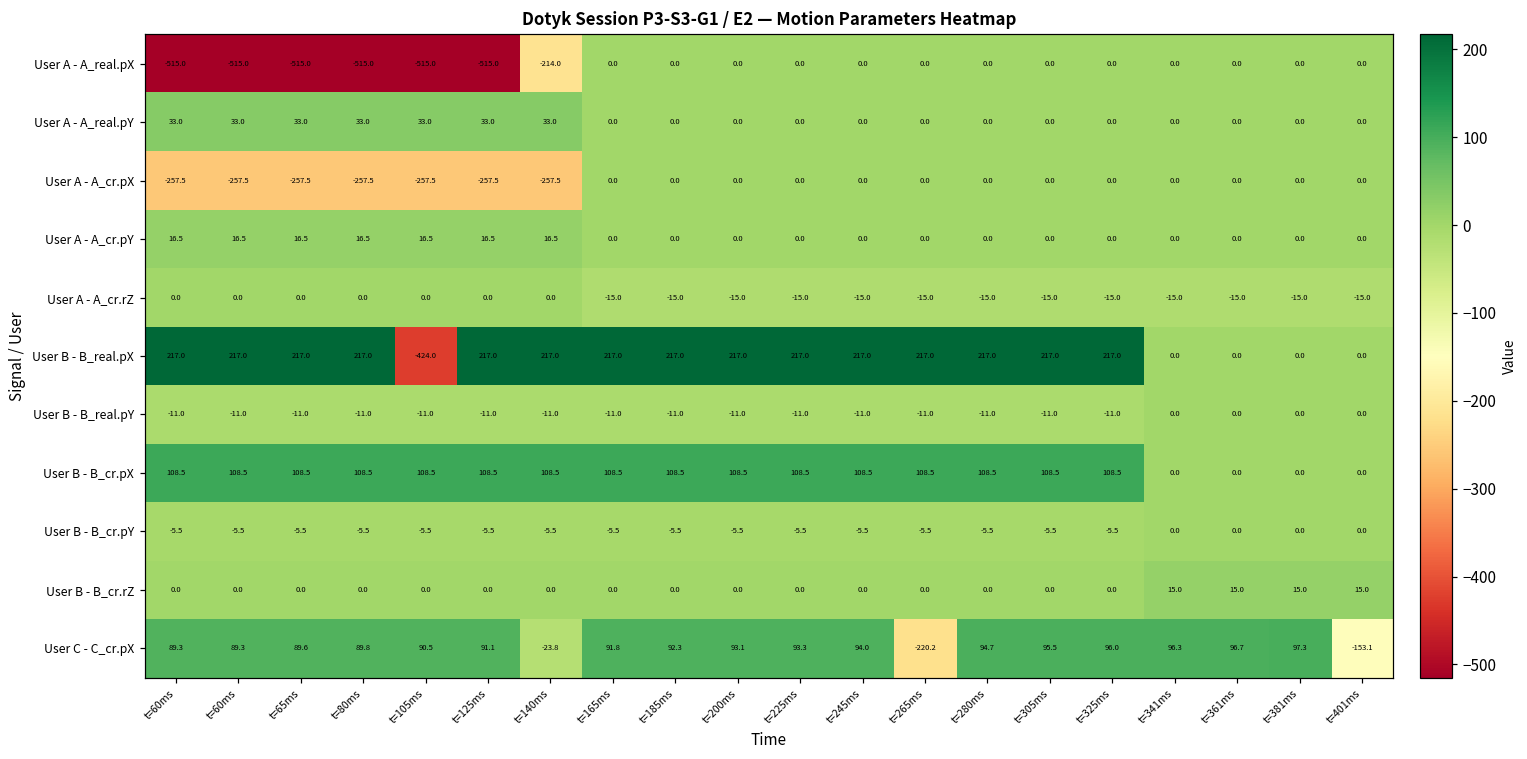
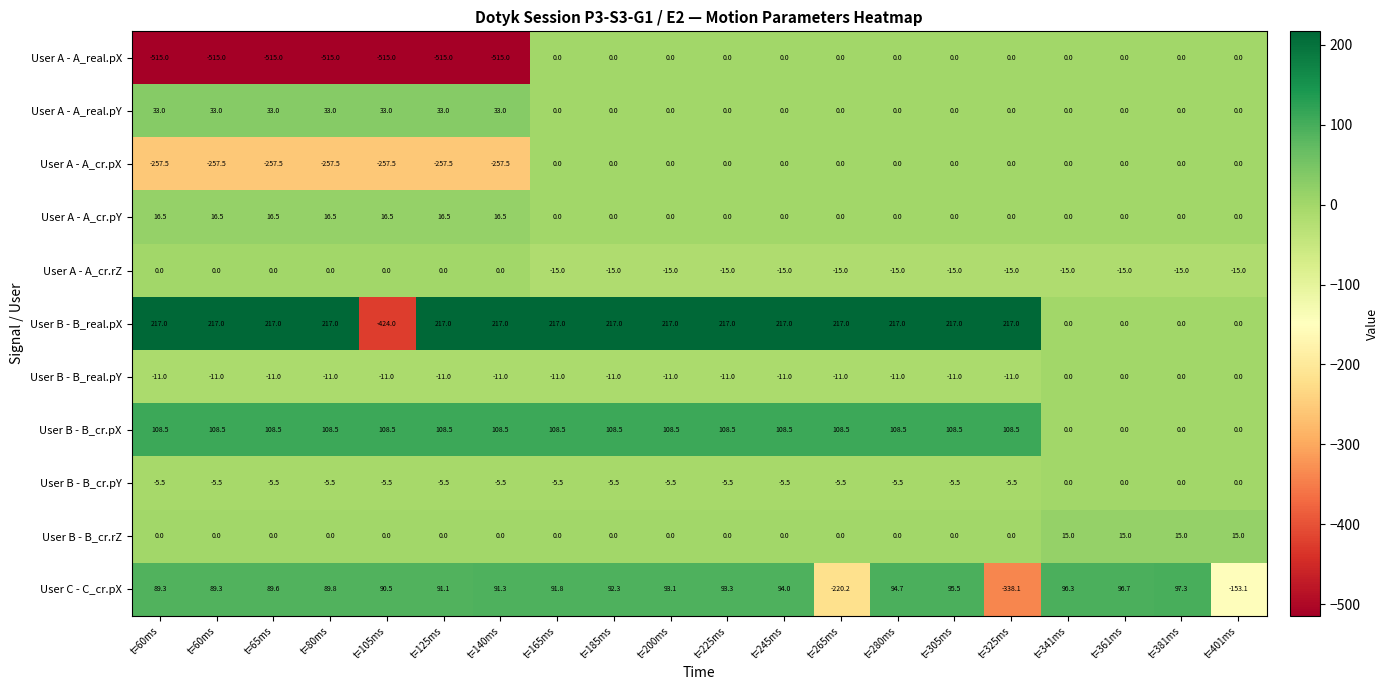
  {
    "User A - A_real.pX": {
      "t=65ms": -515.0,
      "t=80ms": -515.0,
      "t=105ms": -515.0,
      "t=125ms": -515.0,
-     "t=140ms": -214.0,
+     "t=140ms": -515.0,
      "t=165ms": 0.0,
      "t=185ms": 0.0,
      "t=200ms": 0.0,
      "t=225ms": 0.0,
      "t=245ms": 0.0,
      "t=265ms": 0.0,
      "t=280ms": 0.0,
      "t=305ms": 0.0,
      "t=325ms": 0.0,
      "t=341ms": 0.0,
      "t=361ms": 0.0,
      "t=381ms": 0.0,
      "t=401ms": 0.0
    },
    "User A - A_real.pY": {
      "t=65ms": 33.0,
      "t=80ms": 33.0,
      "t=105ms": 33.0,
      "t=125ms": 33.0,
      "t=140ms": 33.0,
      "t=165ms": 0.0,
      "t=185ms": 0.0,
      "t=200ms": 0.0,
      "t=225ms": 0.0,
      "t=245ms": 0.0,
      "t=265ms": 0.0,
      "t=280ms": 0.0,
      "t=305ms": 0.0,
      "t=325ms": 0.0,
      "t=341ms": 0.0,
      "t=361ms": 0.0,
      "t=381ms": 0.0,
      "t=401ms": 0.0
    },
    "User A - A_cr.pX": {
      "t=65ms": -257.5,
      "t=80ms": -257.5,
      "t=105ms": -257.5,
      "t=125ms": -257.5,
      "t=140ms": -257.5,
      "t=165ms": 0.0,
      "t=185ms": 0.0,
      "t=200ms": 0.0,
      "t=225ms": 0.0,
      "t=245ms": 0.0,
      "t=265ms": 0.0,
      "t=280ms": 0.0,
      "t=305ms": 0.0,
      "t=325ms": 0.0,
      "t=341ms": 0.0,
      "t=361ms": 0.0,
      "t=381ms": 0.0,
      "t=401ms": 0.0
    },
    "User A - A_cr.pY": {
      "t=65ms": 16.5,
      "t=80ms": 16.5,
      "t=105ms": 16.5,
      "t=125ms": 16.5,
      "t=140ms": 16.5,
      "t=165ms": 0.0,
      "t=185ms": 0.0,
      "t=200ms": 0.0,
      "t=225ms": 0.0,
      "t=245ms": 0.0,
      "t=265ms": 0.0,
      "t=280ms": 0.0,
      "t=305ms": 0.0,
      "t=325ms": 0.0,
      "t=341ms": 0.0,
      "t=361ms": 0.0,
      "t=381ms": 0.0,
      "t=401ms": 0.0
    },
    "User A - A_cr.rZ": {
      "t=65ms": 0.0,
      "t=80ms": 0.0,
      "t=105ms": 0.0,
      "t=125ms": 0.0,
      "t=140ms": 0.0,
      "t=165ms": -15.0,
      "t=185ms": -15.0,
      "t=200ms": -15.0,
      "t=225ms": -15.0,
      "t=245ms": -15.0,
      "t=265ms": -15.0,
      "t=280ms": -15.0,
      "t=305ms": -15.0,
      "t=325ms": -15.0,
      "t=341ms": -15.0,
      "t=361ms": -15.0,
      "t=381ms": -15.0,
      "t=401ms": -15.0
    },
    "User B - B_real.pX": {
      "t=65ms": 217.0,
      "t=80ms": 217.0,
      "t=105ms": -424.0,
      "t=125ms": 217.0,
      "t=140ms": 217.0,
      "t=165ms": 217.0,
      "t=185ms": 217.0,
      "t=200ms": 217.0,
      "t=225ms": 217.0,
      "t=245ms": 217.0,
      "t=265ms": 217.0,
      "t=280ms": 217.0,
      "t=305ms": 217.0,
      "t=325ms": 217.0,
      "t=341ms": 0.0,
      "t=361ms": 0.0,
      "t=381ms": 0.0,
      "t=401ms": 0.0
    },
    "User B - B_real.pY": {
      "t=65ms": -11.0,
      "t=80ms": -11.0,
      "t=105ms": -11.0,
      "t=125ms": -11.0,
      "t=140ms": -11.0,
      "t=165ms": -11.0,
      "t=185ms": -11.0,
      "t=200ms": -11.0,
      "t=225ms": -11.0,
      "t=245ms": -11.0,
      "t=265ms": -11.0,
      "t=280ms": -11.0,
      "t=305ms": -11.0,
      "t=325ms": -11.0,
      "t=341ms": 0.0,
      "t=361ms": 0.0,
      "t=381ms": 0.0,
      "t=401ms": 0.0
    },
    "User B - B_cr.pX": {
      "t=65ms": 108.5,
      "t=80ms": 108.5,
      "t=105ms": 108.5,
      "t=125ms": 108.5,
      "t=140ms": 108.5,
      "t=165ms": 108.5,
      "t=185ms": 108.5,
      "t=200ms": 108.5,
      "t=225ms": 108.5,
      "t=245ms": 108.5,
      "t=265ms": 108.5,
      "t=280ms": 108.5,
      "t=305ms": 108.5,
      "t=325ms": 108.5,
      "t=341ms": 0.0,
      "t=361ms": 0.0,
      "t=381ms": 0.0,
      "t=401ms": 0.0
    },
    "User B - B_cr.pY": {
      "t=65ms": -5.5,
      "t=80ms": -5.5,
      "t=105ms": -5.5,
      "t=125ms": -5.5,
      "t=140ms": -5.5,
      "t=165ms": -5.5,
      "t=185ms": -5.5,
      "t=200ms": -5.5,
      "t=225ms": -5.5,
      "t=245ms": -5.5,
      "t=265ms": -5.5,
      "t=280ms": -5.5,
      "t=305ms": -5.5,
      "t=325ms": -5.5,
      "t=341ms": 0.0,
      "t=361ms": 0.0,
      "t=381ms": 0.0,
      "t=401ms": 0.0
    },
    "User B - B_cr.rZ": {
      "t=65ms": 0.0,
      "t=80ms": 0.0,
      "t=105ms": 0.0,
      "t=125ms": 0.0,
      "t=140ms": 0.0,
      "t=165ms": 0.0,
      "t=185ms": 0.0,
      "t=200ms": 0.0,
      "t=225ms": 0.0,
      "t=245ms": 0.0,
      "t=265ms": 0.0,
      "t=280ms": 0.0,
      "t=305ms": 0.0,
      "t=325ms": 0.0,
      "t=341ms": 15.0,
      "t=361ms": 15.0,
      "t=381ms": 15.0,
      "t=401ms": 15.0
    },
    "User C - C_cr.pX": {
      "t=65ms": 89.6,
      "t=80ms": 89.8,
      "t=105ms": 90.5,
      "t=125ms": 91.1,
-     "t=140ms": -23.8,
+     "t=140ms": 91.3,
      "t=165ms": 91.8,
      "t=185ms": 92.3,
      "t=200ms": 93.1,
      "t=225ms": 93.3,
      "t=245ms": 94.0,
      "t=265ms": -220.2,
      "t=280ms": 94.7,
      "t=305ms": 95.5,
-     "t=325ms": 96.0,
+     "t=325ms": -338.1,
      "t=341ms": 96.3,
      "t=361ms": 96.7,
      "t=381ms": 97.3,
      "t=401ms": -153.1
    }
  }
